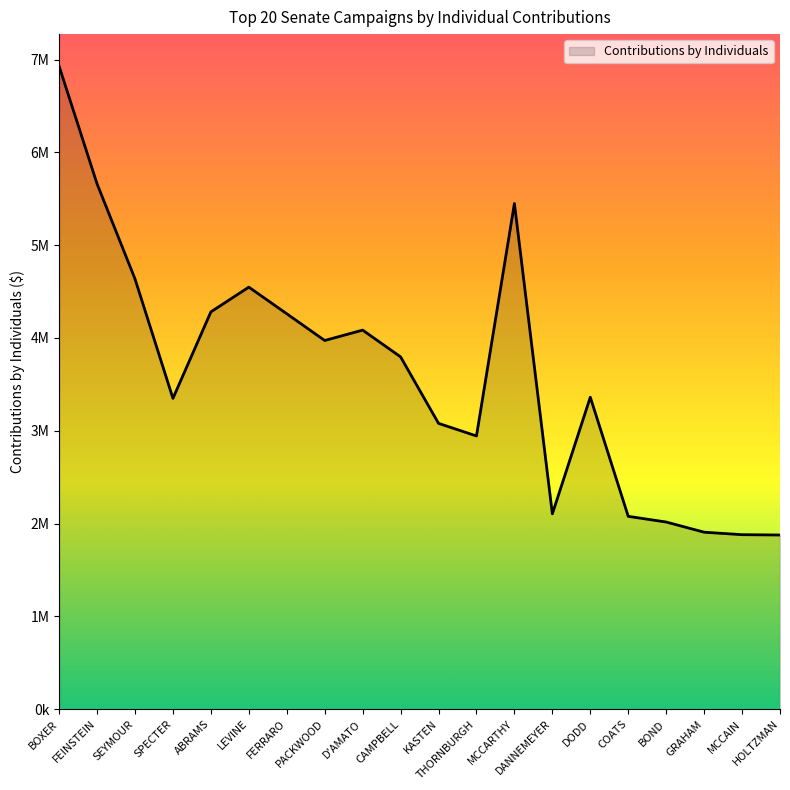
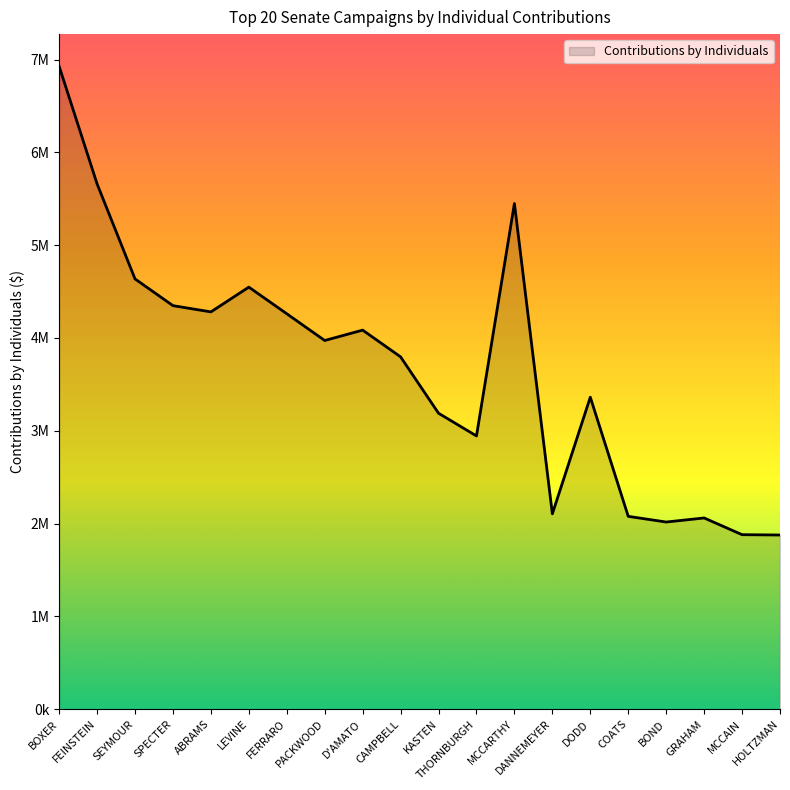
  {
    "BOXER": 6900000,
    "FEINSTEIN": 5700000,
    "SEYMOUR": 4600000,
-   "SPECTER": 3300000,
+   "SPECTER": 4300000,
    "ABRAMS": 4300000,
    "LEVINE": 4500000,
    "FERRARO": 4300000,
    "PACKWOOD": 4000000,
    "D'AMATO": 4100000,
    "CAMPBELL": 3800000,
-   "KASTEN": 3100000,
+   "KASTEN": 3200000,
    "THORNBURGH": 2900000,
    "MCCARTHY": 5400000,
    "DANNEMEYER": 2100000,
    "DODD": 3400000,
    "COATS": 2100000,
    "BOND": 2000000,
-   "GRAHAM": 1900000,
+   "GRAHAM": 2100000,
    "MCCAIN": 1900000,
    "HOLTZMAN": 1900000
  }
